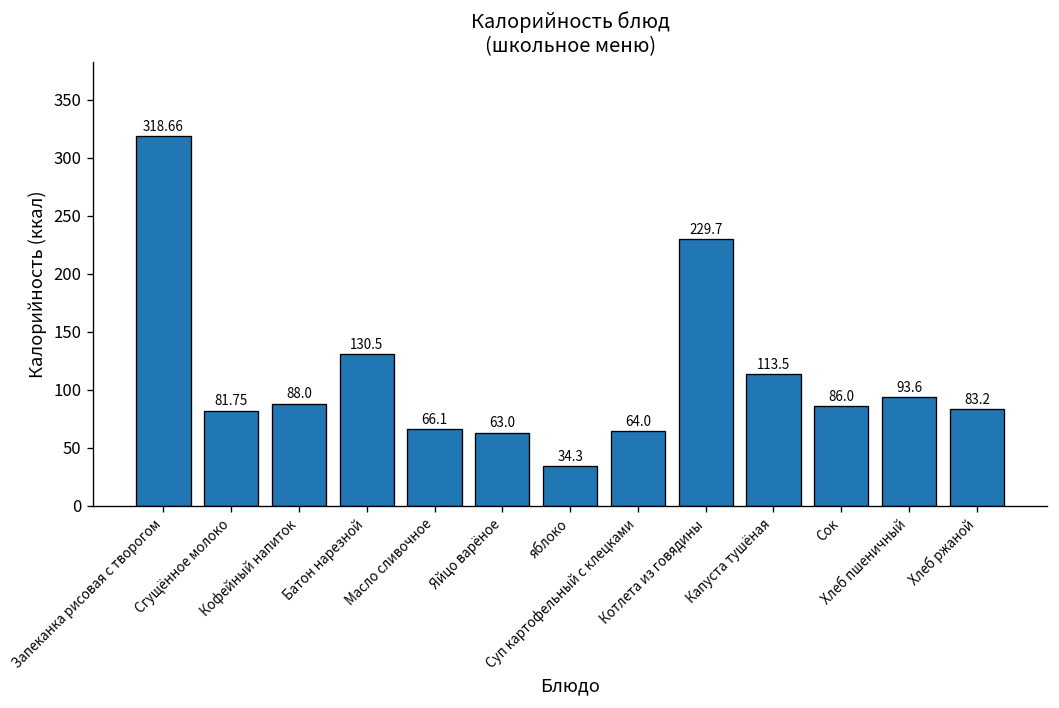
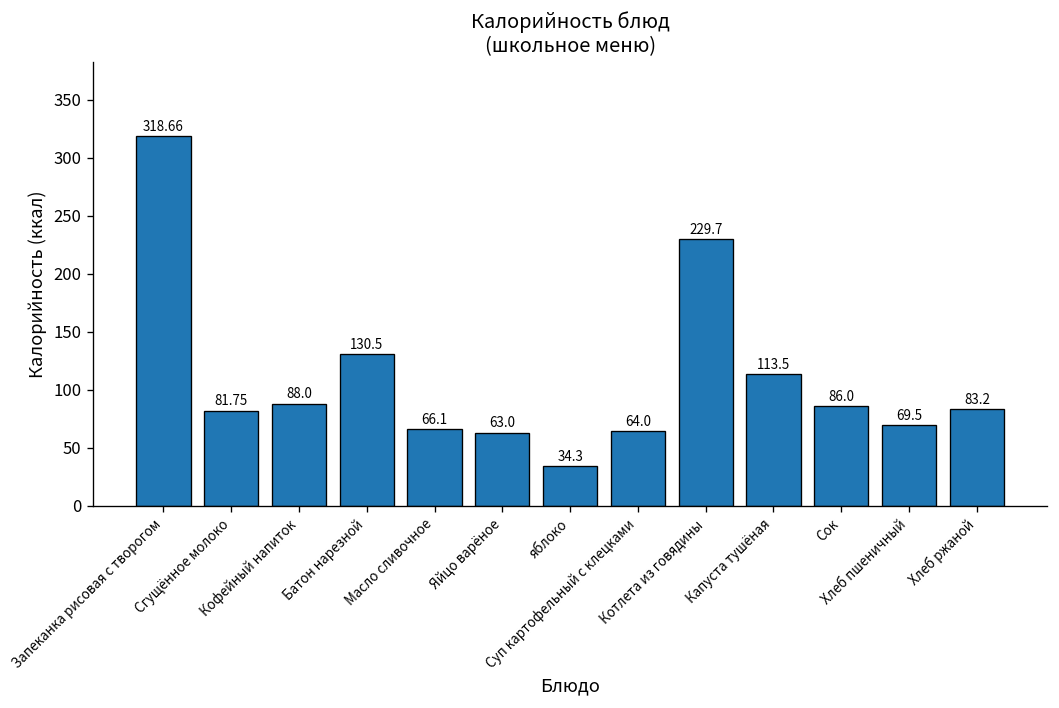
  {
    "Запеканка рисовая с творогом": 318.66,
    "Сгущённое молоко": 81.75,
    "Кофейный напиток": 88.0,
    "Батон нарезной": 130.5,
    "Масло сливочное": 66.1,
    "Яйцо варёное": 63.0,
    "яблоко": 34.3,
    "Суп картофельный с клецками": 64.0,
    "Котлета из говядины": 229.7,
    "Капуста тушёная": 113.5,
    "Сок": 86.0,
-   "Хлеб пшеничный": 93.6,
+   "Хлеб пшеничный": 69.5,
    "Хлеб ржаной": 83.2
  }
